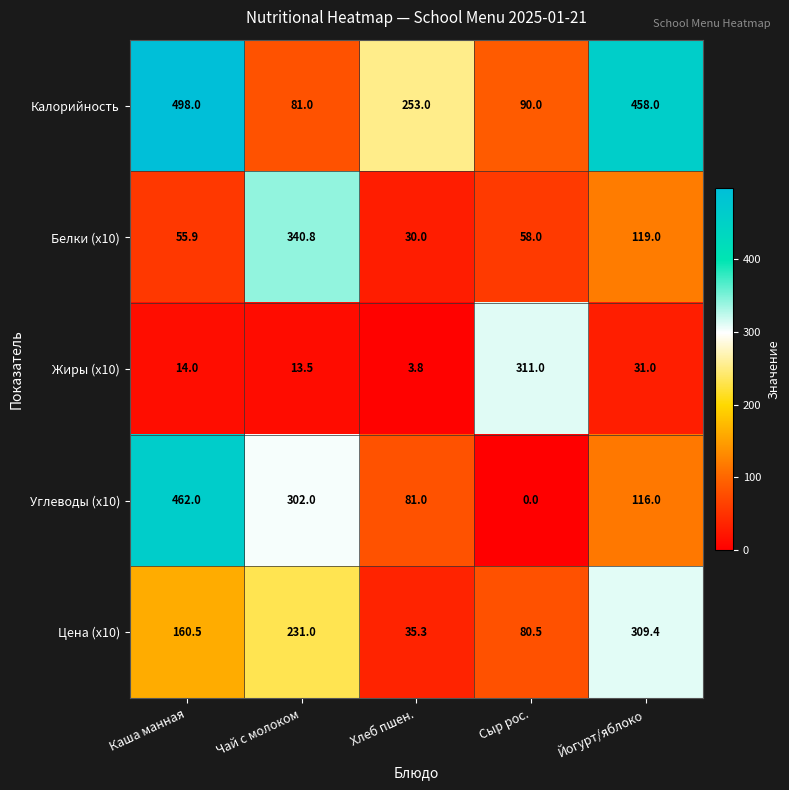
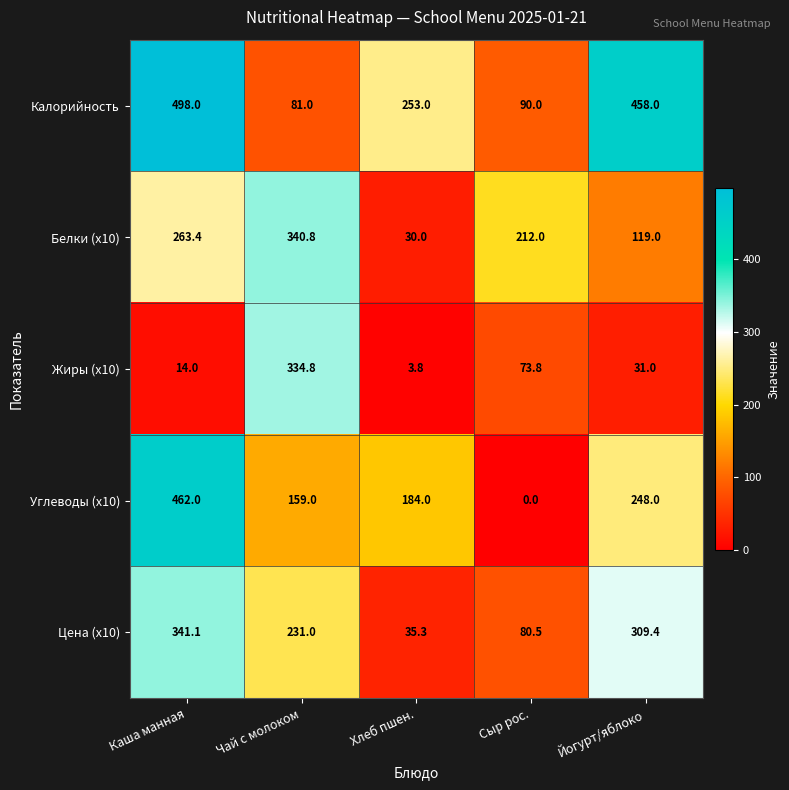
  {
    "Калорийность": {
      "Каша манная": 498.0,
      "Чай с молоком": 81.0,
      "Хлеб пшен.": 253.0,
      "Сыр рос.": 90.0,
      "Йогурт/яблоко": 458.0
    },
    "Белки (x10)": {
-     "Каша манная": 55.9,
+     "Каша манная": 263.4,
      "Чай с молоком": 340.8,
      "Хлеб пшен.": 30.0,
-     "Сыр рос.": 58.0,
+     "Сыр рос.": 212.0,
      "Йогурт/яблоко": 119.0
    },
    "Жиры (x10)": {
      "Каша манная": 14.0,
-     "Чай с молоком": 13.5,
+     "Чай с молоком": 334.8,
      "Хлеб пшен.": 3.8,
-     "Сыр рос.": 311.0,
+     "Сыр рос.": 73.8,
      "Йогурт/яблоко": 31.0
    },
    "Углеводы (x10)": {
      "Каша манная": 462.0,
-     "Чай с молоком": 302.0,
-     "Хлеб пшен.": 81.0,
+     "Чай с молоком": 159.0,
+     "Хлеб пшен.": 184.0,
      "Сыр рос.": 0.0,
-     "Йогурт/яблоко": 116.0
+     "Йогурт/яблоко": 248.0
    },
    "Цена (x10)": {
-     "Каша манная": 160.5,
+     "Каша манная": 341.1,
      "Чай с молоком": 231.0,
      "Хлеб пшен.": 35.3,
      "Сыр рос.": 80.5,
      "Йогурт/яблоко": 309.4
    }
  }
